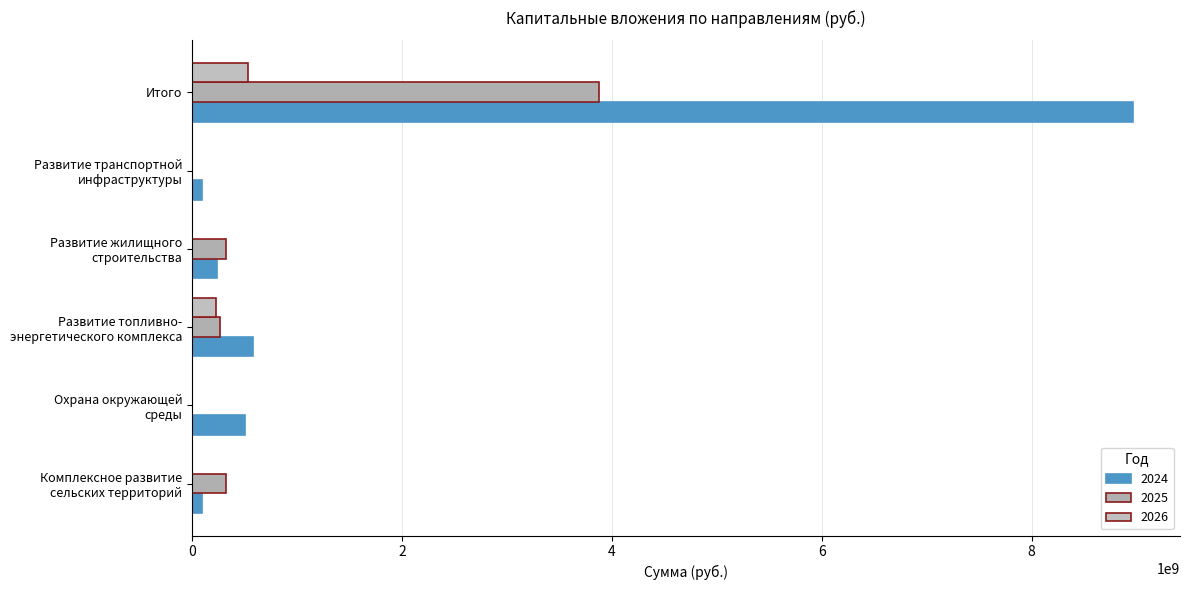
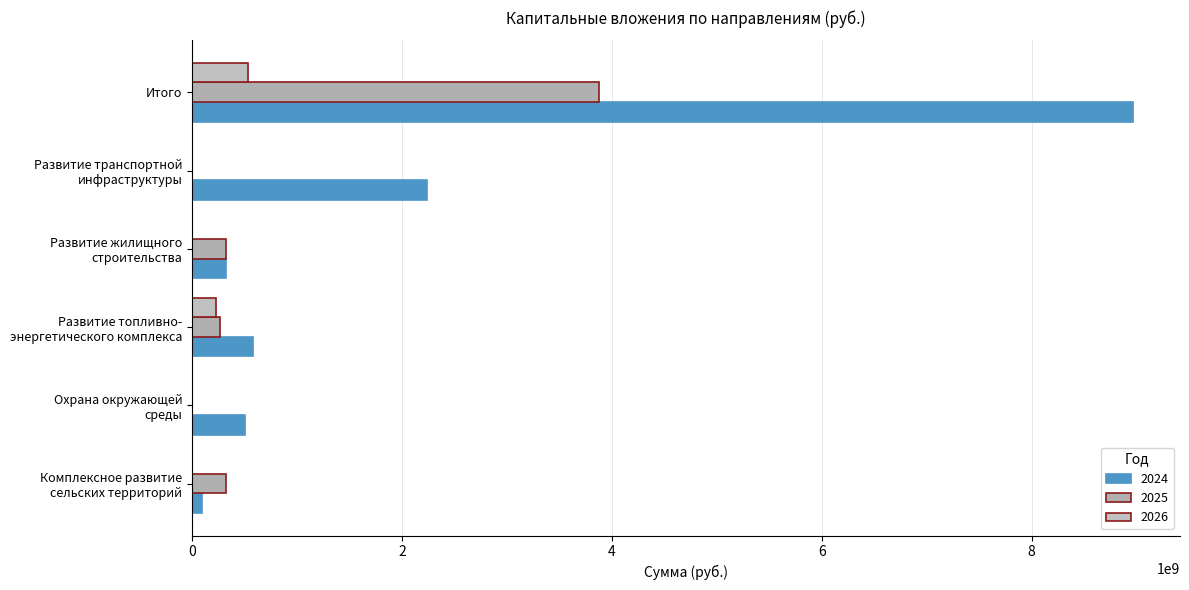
  {
    "2024": {
      "Итого": 8970000000,
-     "Развитие транспортной инфраструктуры": 90000000,
-     "Развитие жилищного строительства": 240000000,
+     "Развитие транспортной инфраструктуры": 2240000000,
+     "Развитие жилищного строительства": 320000000,
      "Развитие топливно- энергетического комплекса": 580000000,
      "Охрана окружающей среды": 500000000,
      "Комплексное развитие сельских территорий": 100000000
    }
  }
